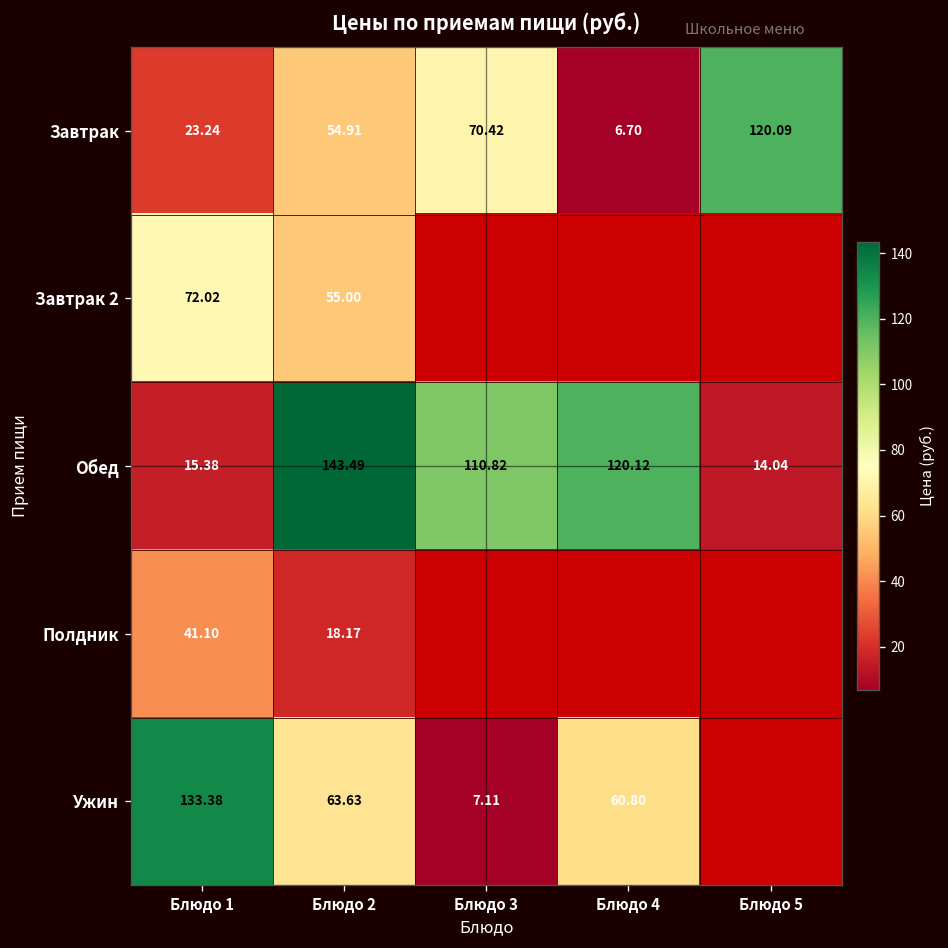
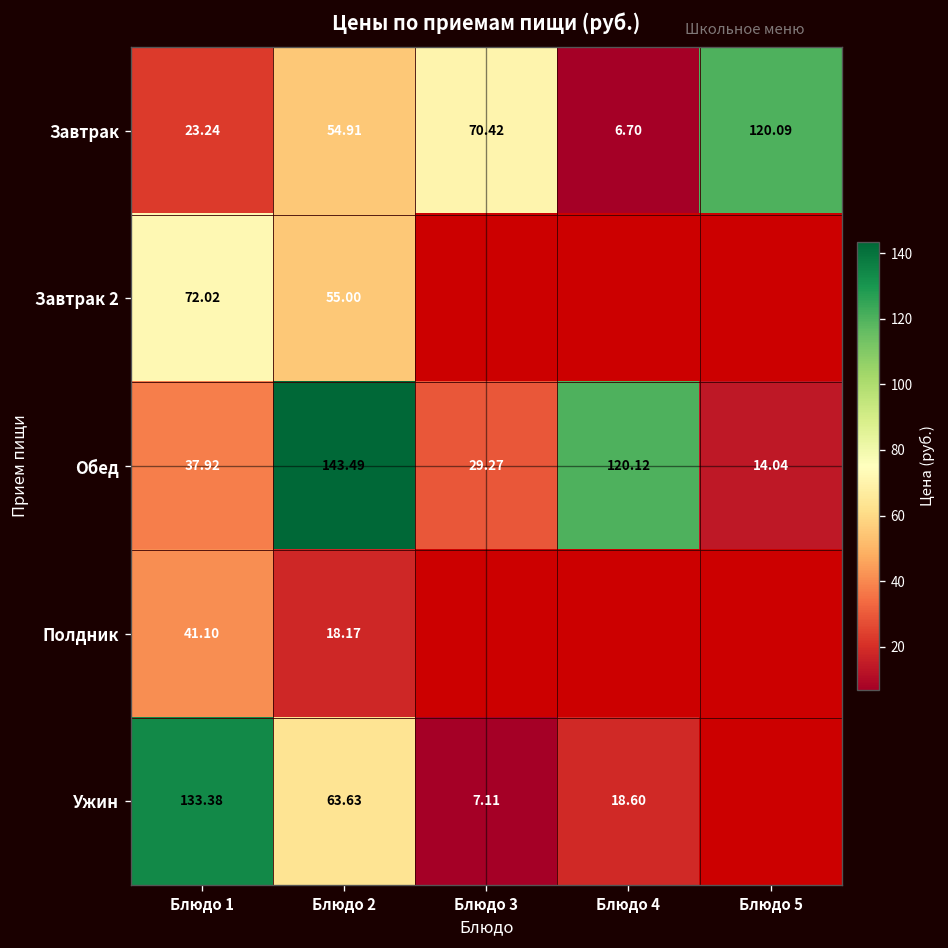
  {
    "Завтрак": {
      "Блюдо 1": 23.24,
      "Блюдо 2": 54.91,
      "Блюдо 3": 70.42,
      "Блюдо 4": 6.70,
      "Блюдо 5": 120.09
    },
    "Завтрак 2": {
      "Блюдо 1": 72.02,
      "Блюдо 2": 55.00
    },
    "Обед": {
-     "Блюдо 1": 15.38,
+     "Блюдо 1": 37.92,
      "Блюдо 2": 143.49,
-     "Блюдо 3": 110.82,
+     "Блюдо 3": 29.27,
      "Блюдо 4": 120.12,
      "Блюдо 5": 14.04
    },
    "Полдник": {
      "Блюдо 1": 41.10,
      "Блюдо 2": 18.17
    },
    "Ужин": {
      "Блюдо 1": 133.38,
      "Блюдо 2": 63.63,
      "Блюдо 3": 7.11,
-     "Блюдо 4": 60.80
+     "Блюдо 4": 18.60
    }
  }
